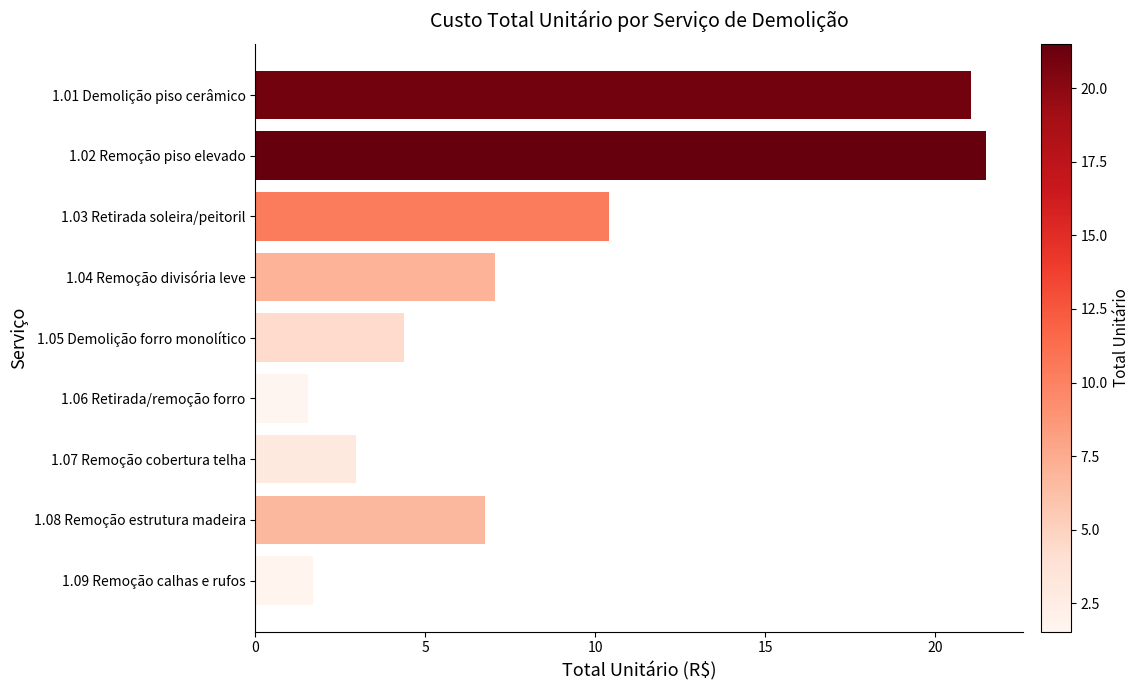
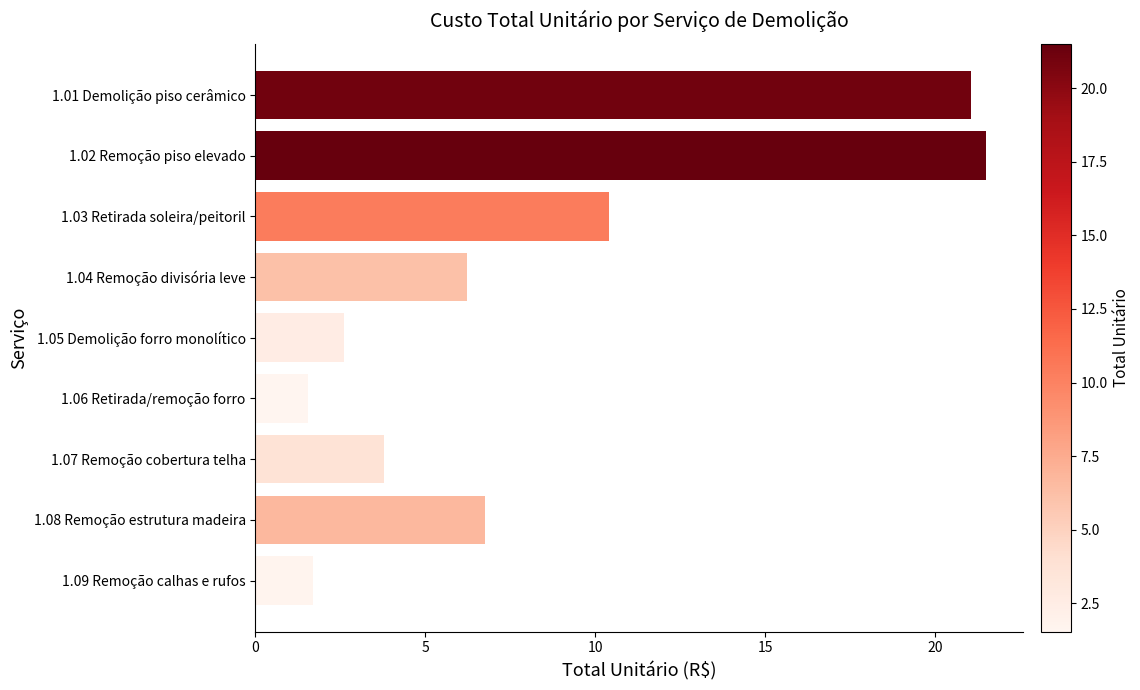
  {
    "1.01 Demolição piso cerâmico": 21.1,
    "1.02 Remoção piso elevado": 21.5,
    "1.03 Retirada soleira/peitoril": 10.4,
-   "1.04 Remoção divisória leve": 7.1,
-   "1.05 Demolição forro monolítico": 4.4,
+   "1.04 Remoção divisória leve": 6.2,
+   "1.05 Demolição forro monolítico": 2.6,
    "1.06 Retirada/remoção forro": 1.5,
-   "1.07 Remoção cobertura telha": 3.0,
+   "1.07 Remoção cobertura telha": 3.8,
    "1.08 Remoção estrutura madeira": 6.7,
    "1.09 Remoção calhas e rufos": 1.7
  }
